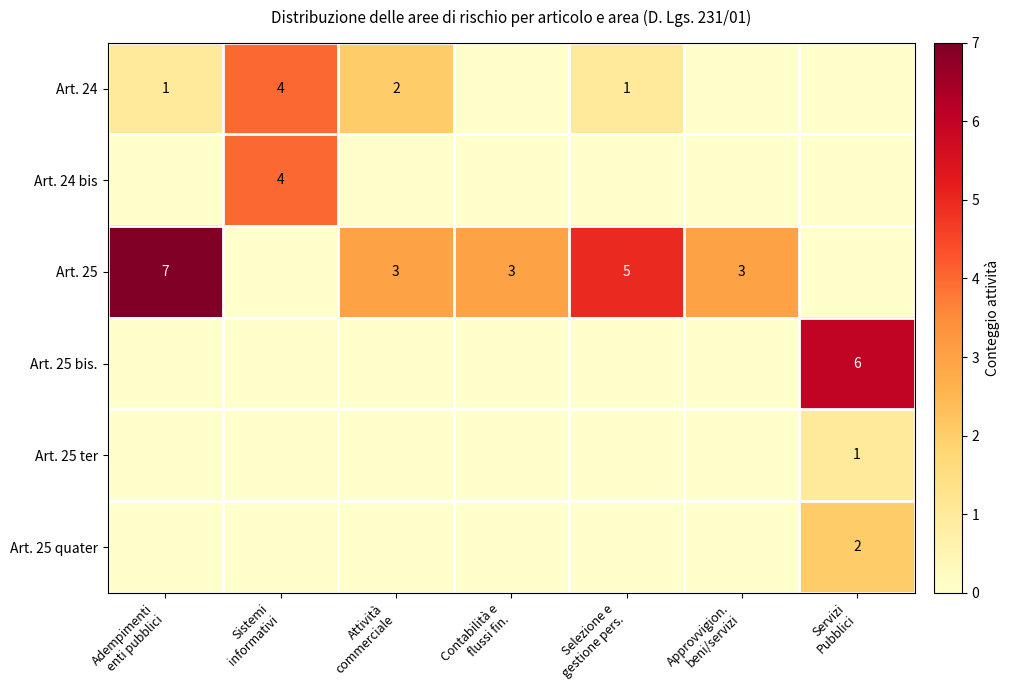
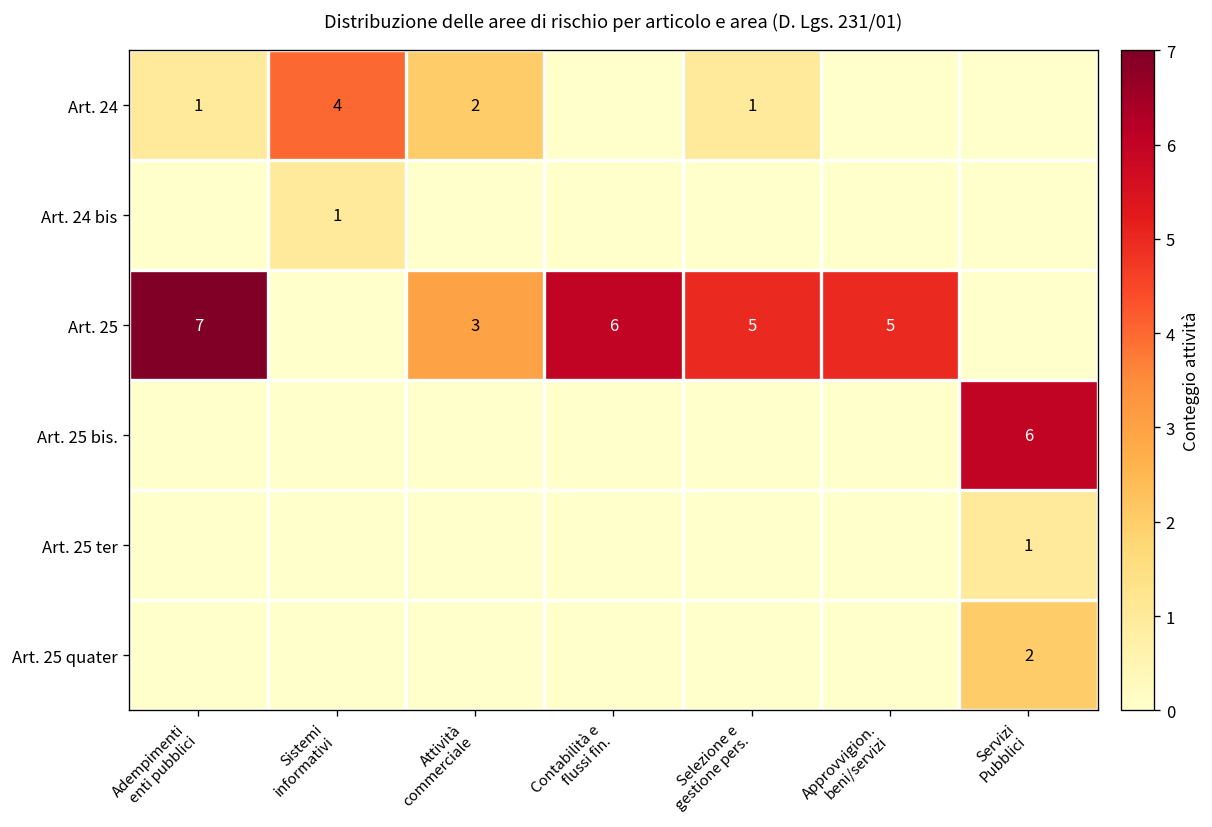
  {
    "Art. 24": {
      "Adempimenti enti pubblici": 1,
      "Sistemi informativi": 4,
      "Attività commerciale": 2,
      "Selezione e gestione pers.": 1
    },
    "Art. 24 bis": {
-     "Sistemi informativi": 4
+     "Sistemi informativi": 1
    },
    "Art. 25": {
      "Adempimenti enti pubblici": 7,
      "Attività commerciale": 3,
-     "Contabilità e flussi fin.": 3,
+     "Contabilità e flussi fin.": 6,
      "Selezione e gestione pers.": 5,
-     "Approvvigion. beni/servizi": 3
+     "Approvvigion. beni/servizi": 5
    },
    "Art. 25 bis.": {
      "Servizi Pubblici": 6
    },
    "Art. 25 ter": {
      "Servizi Pubblici": 1
    },
    "Art. 25 quater": {
      "Servizi Pubblici": 2
    }
  }
